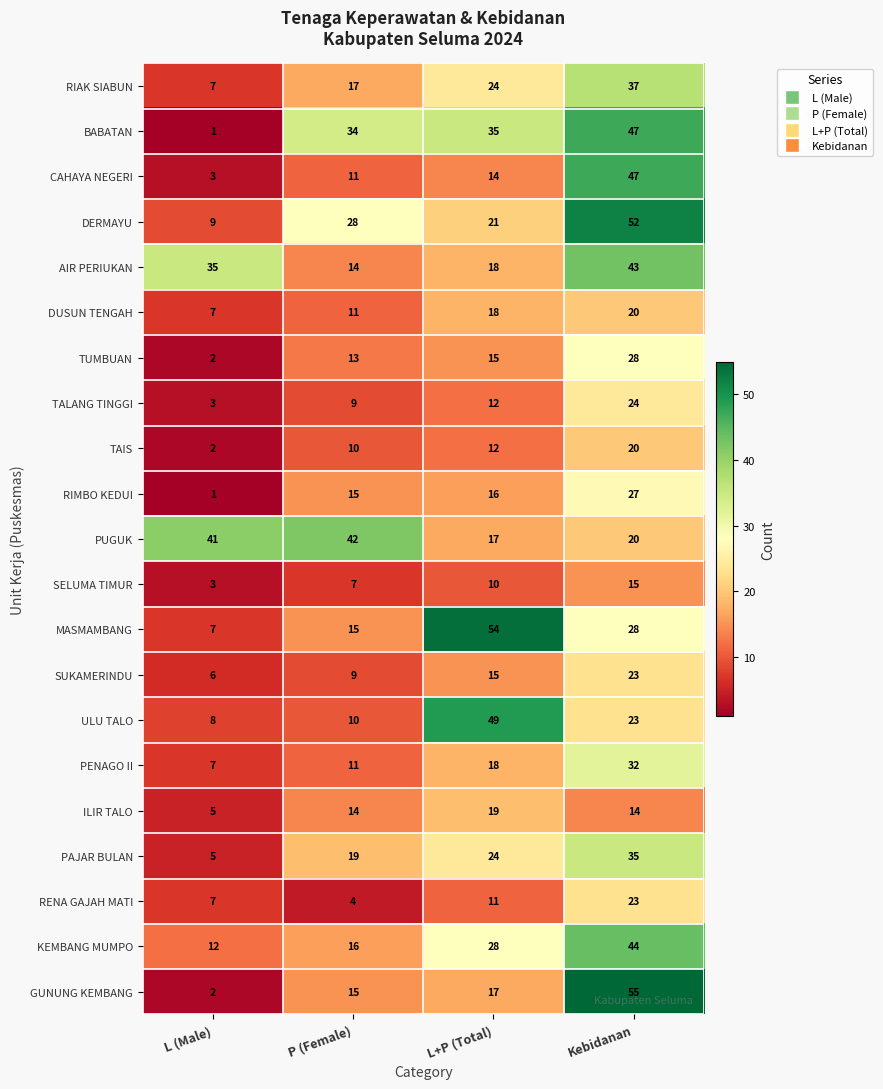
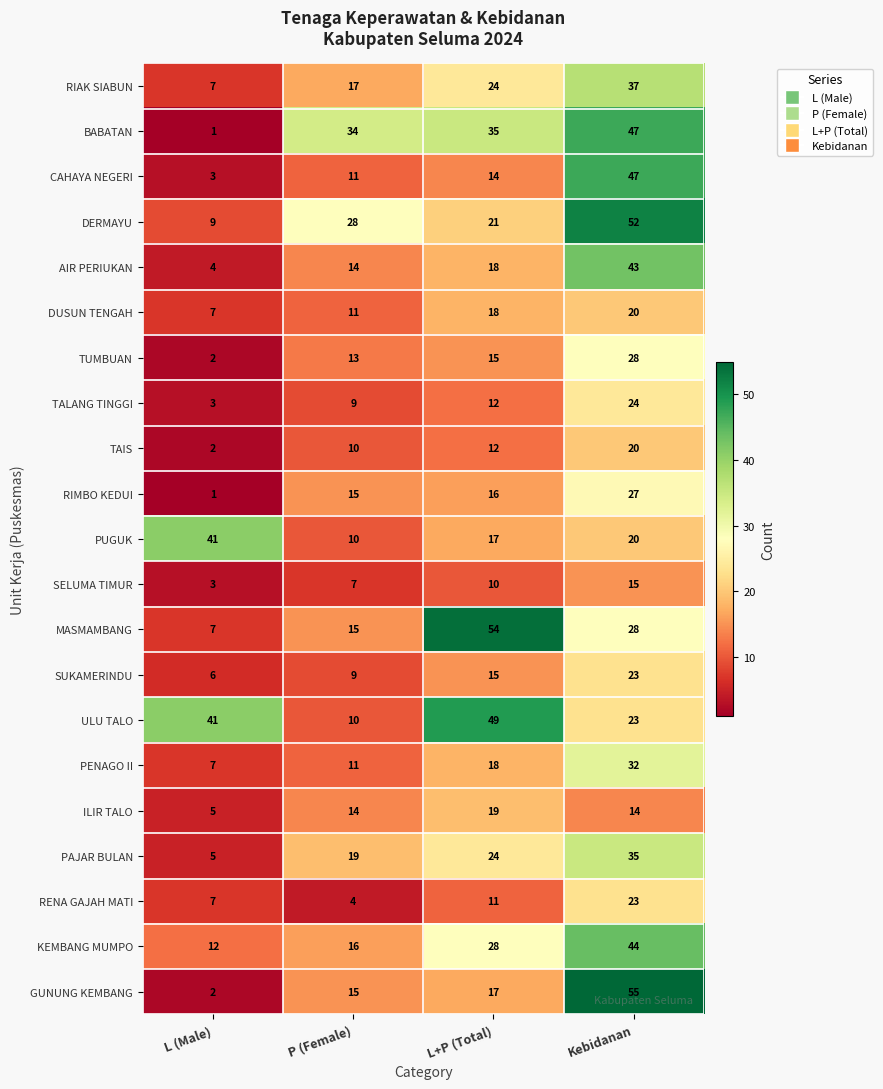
  {
    "RIAK SIABUN": {
      "L (Male)": 7,
      "P (Female)": 17,
      "L+P (Total)": 24,
      "Kebidanan": 37
    },
    "BABATAN": {
      "L (Male)": 1,
      "P (Female)": 34,
      "L+P (Total)": 35,
      "Kebidanan": 47
    },
    "CAHAYA NEGERI": {
      "L (Male)": 3,
      "P (Female)": 11,
      "L+P (Total)": 14,
      "Kebidanan": 47
    },
    "DERMAYU": {
      "L (Male)": 9,
      "P (Female)": 28,
      "L+P (Total)": 21,
      "Kebidanan": 52
    },
    "AIR PERIUKAN": {
-     "L (Male)": 35,
+     "L (Male)": 4,
      "P (Female)": 14,
      "L+P (Total)": 18,
      "Kebidanan": 43
    },
    "DUSUN TENGAH": {
      "L (Male)": 7,
      "P (Female)": 11,
      "L+P (Total)": 18,
      "Kebidanan": 20
    },
    "TUMBUAN": {
      "L (Male)": 2,
      "P (Female)": 13,
      "L+P (Total)": 15,
      "Kebidanan": 28
    },
    "TALANG TINGGI": {
      "L (Male)": 3,
      "P (Female)": 9,
      "L+P (Total)": 12,
      "Kebidanan": 24
    },
    "TAIS": {
      "L (Male)": 2,
      "P (Female)": 10,
      "L+P (Total)": 12,
      "Kebidanan": 20
    },
    "RIMBO KEDUI": {
      "L (Male)": 1,
      "P (Female)": 15,
      "L+P (Total)": 16,
      "Kebidanan": 27
    },
    "PUGUK": {
      "L (Male)": 41,
-     "P (Female)": 42,
+     "P (Female)": 10,
      "L+P (Total)": 17,
      "Kebidanan": 20
    },
    "SELUMA TIMUR": {
      "L (Male)": 3,
      "P (Female)": 7,
      "L+P (Total)": 10,
      "Kebidanan": 15
    },
    "MASMAMBANG": {
      "L (Male)": 7,
      "P (Female)": 15,
      "L+P (Total)": 54,
      "Kebidanan": 28
    },
    "SUKAMERINDU": {
      "L (Male)": 6,
      "P (Female)": 9,
      "L+P (Total)": 15,
      "Kebidanan": 23
    },
    "ULU TALO": {
-     "L (Male)": 8,
+     "L (Male)": 41,
      "P (Female)": 10,
      "L+P (Total)": 49,
      "Kebidanan": 23
    },
    "PENAGO II": {
      "L (Male)": 7,
      "P (Female)": 11,
      "L+P (Total)": 18,
      "Kebidanan": 32
    },
    "ILIR TALO": {
      "L (Male)": 5,
      "P (Female)": 14,
      "L+P (Total)": 19,
      "Kebidanan": 14
    },
    "PAJAR BULAN": {
      "L (Male)": 5,
      "P (Female)": 19,
      "L+P (Total)": 24,
      "Kebidanan": 35
    },
    "RENA GAJAH MATI": {
      "L (Male)": 7,
      "P (Female)": 4,
      "L+P (Total)": 11,
      "Kebidanan": 23
    },
    "KEMBANG MUMPO": {
      "L (Male)": 12,
      "P (Female)": 16,
      "L+P (Total)": 28,
      "Kebidanan": 44
    },
    "GUNUNG KEMBANG": {
      "L (Male)": 2,
      "P (Female)": 15,
      "L+P (Total)": 17
    }
  }
